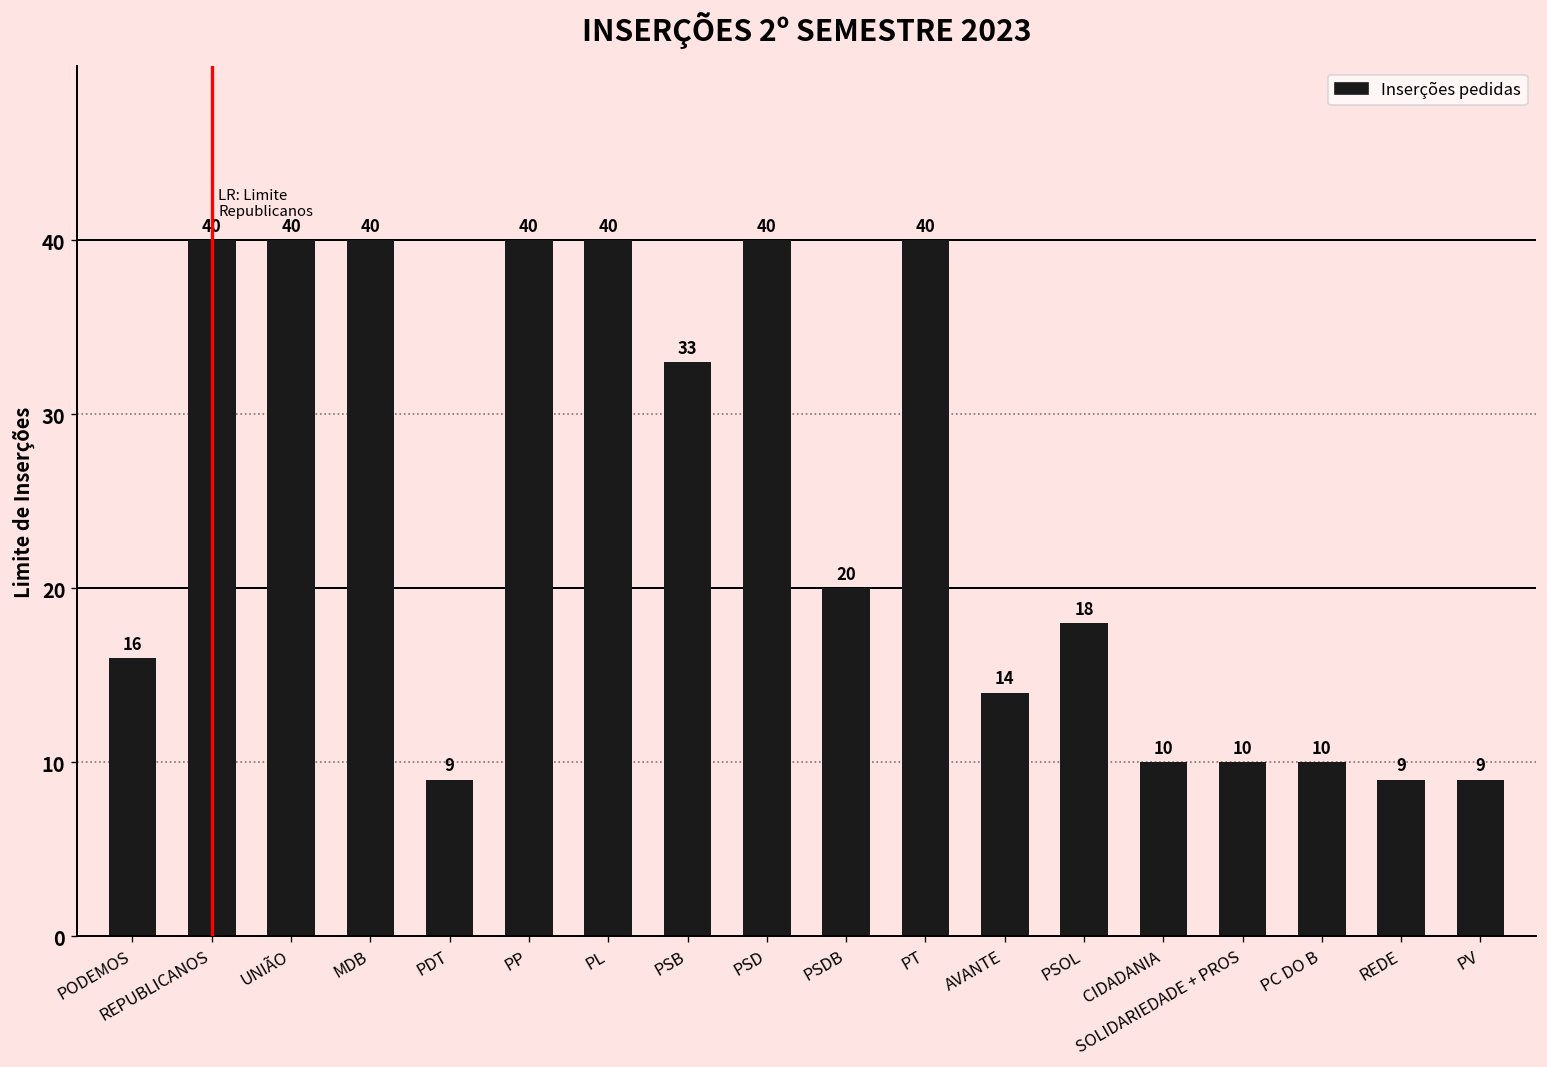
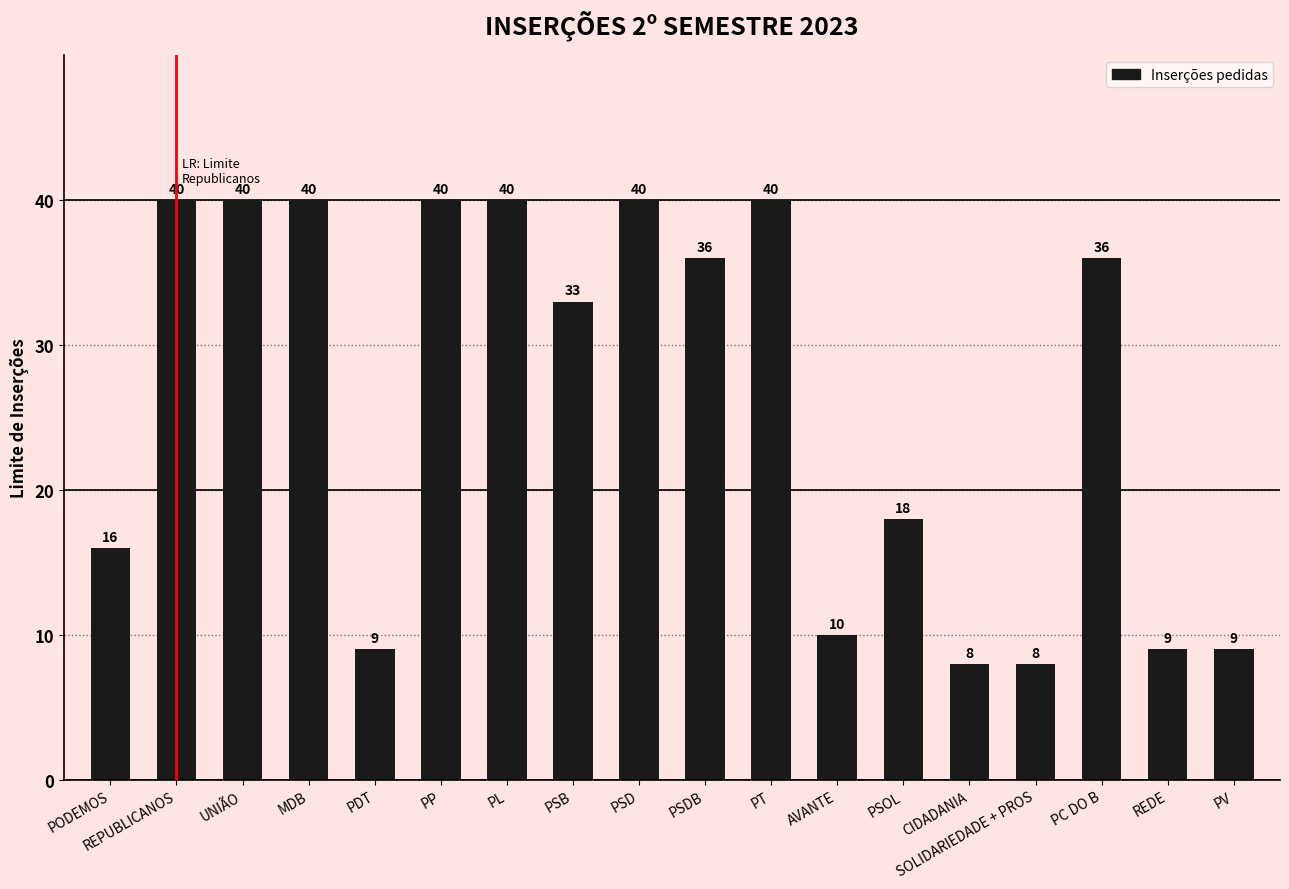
  {
    "PODEMOS": 16,
    "REPUBLICANOS": 40,
    "MDB": 40,
    "PDT": 9,
    "PP": 40,
    "PL": 40,
    "PSB": 33,
    "PSD": 40,
-   "PSDB": 20,
+   "PSDB": 36,
    "PT": 40,
-   "AVANTE": 14,
+   "AVANTE": 10,
    "PSOL": 18,
-   "CIDADANIA": 10,
-   "SOLIDARIEDADE + PROS": 10,
-   "PC DO B": 10,
+   "CIDADANIA": 8,
+   "SOLIDARIEDADE + PROS": 8,
+   "PC DO B": 36,
    "REDE": 9,
    "PV": 9
  }
